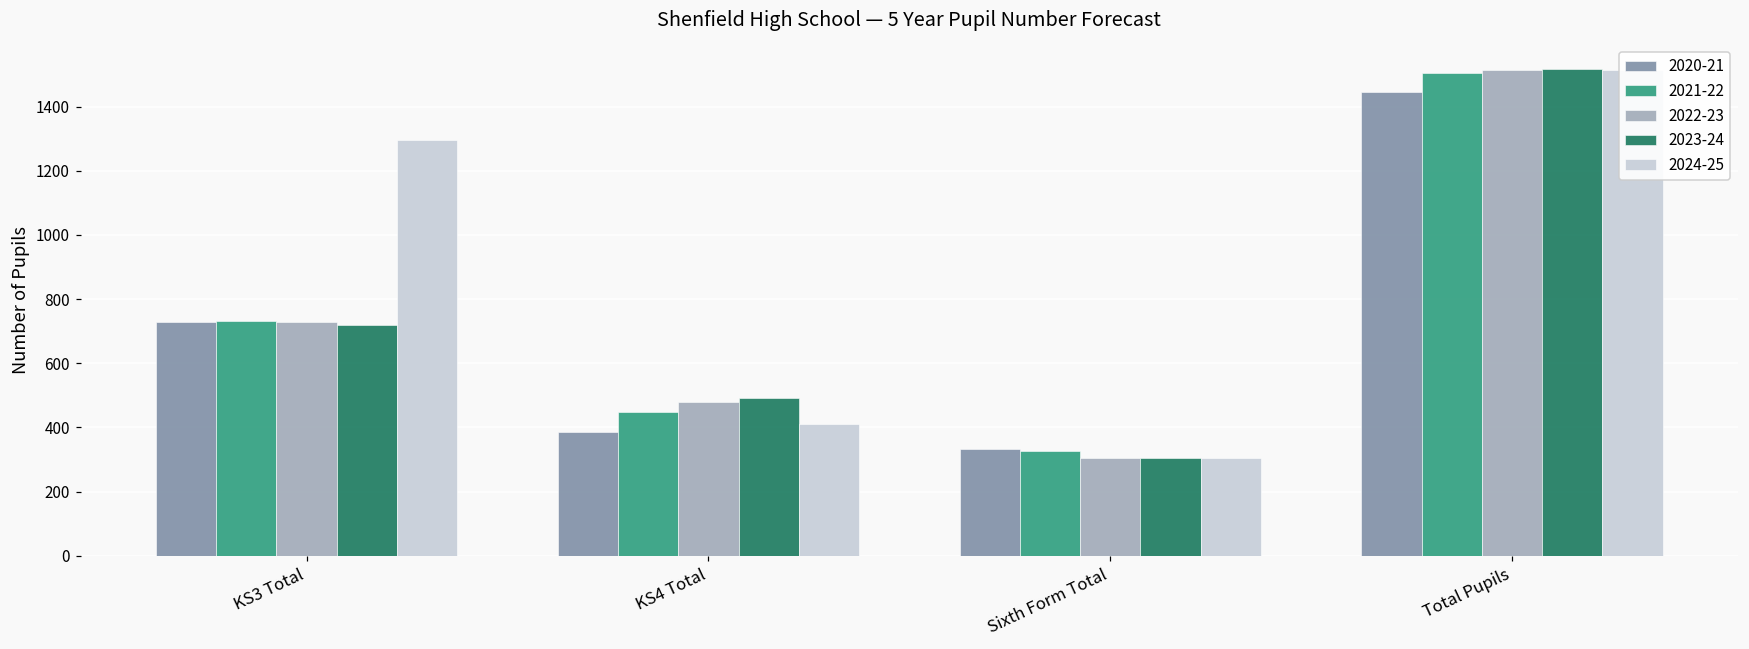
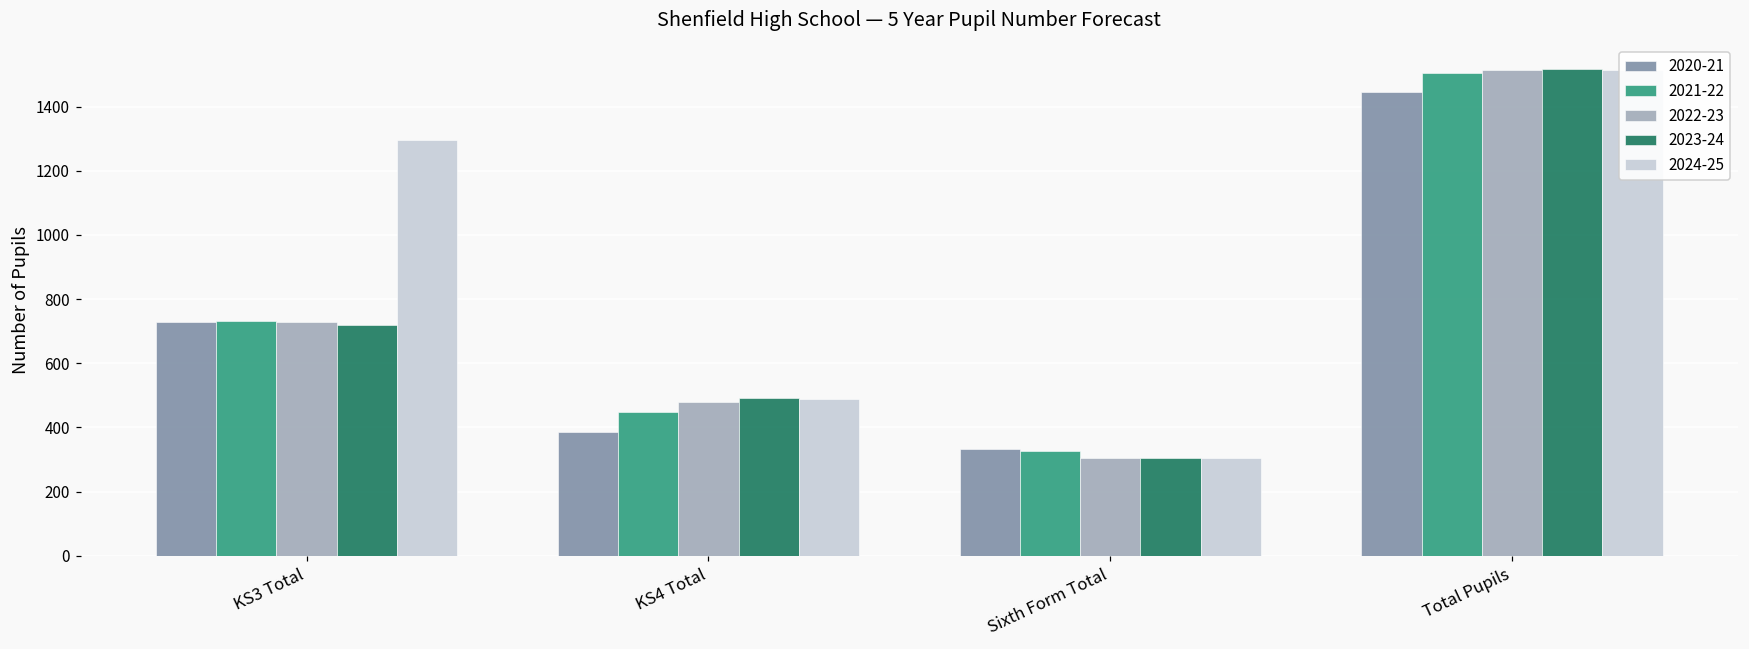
  {
    "2024-25": {
      "KS3 Total": 1300,
-     "KS4 Total": 410,
+     "KS4 Total": 490,
      "Sixth Form Total": 310
    }
  }
